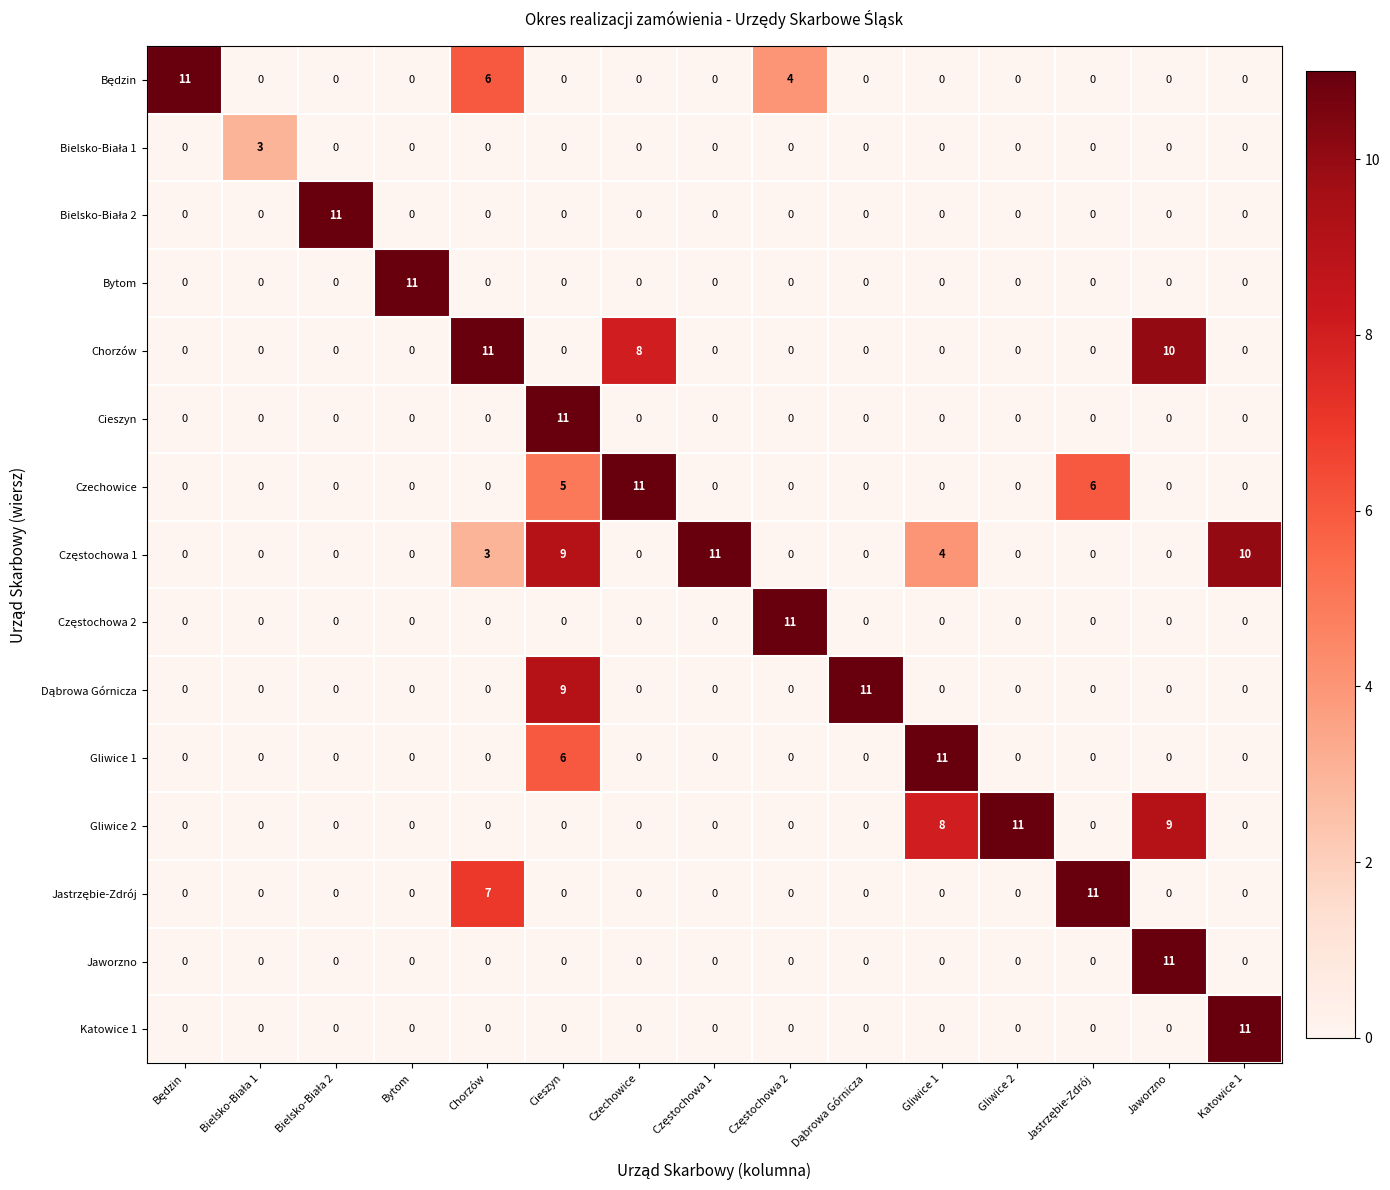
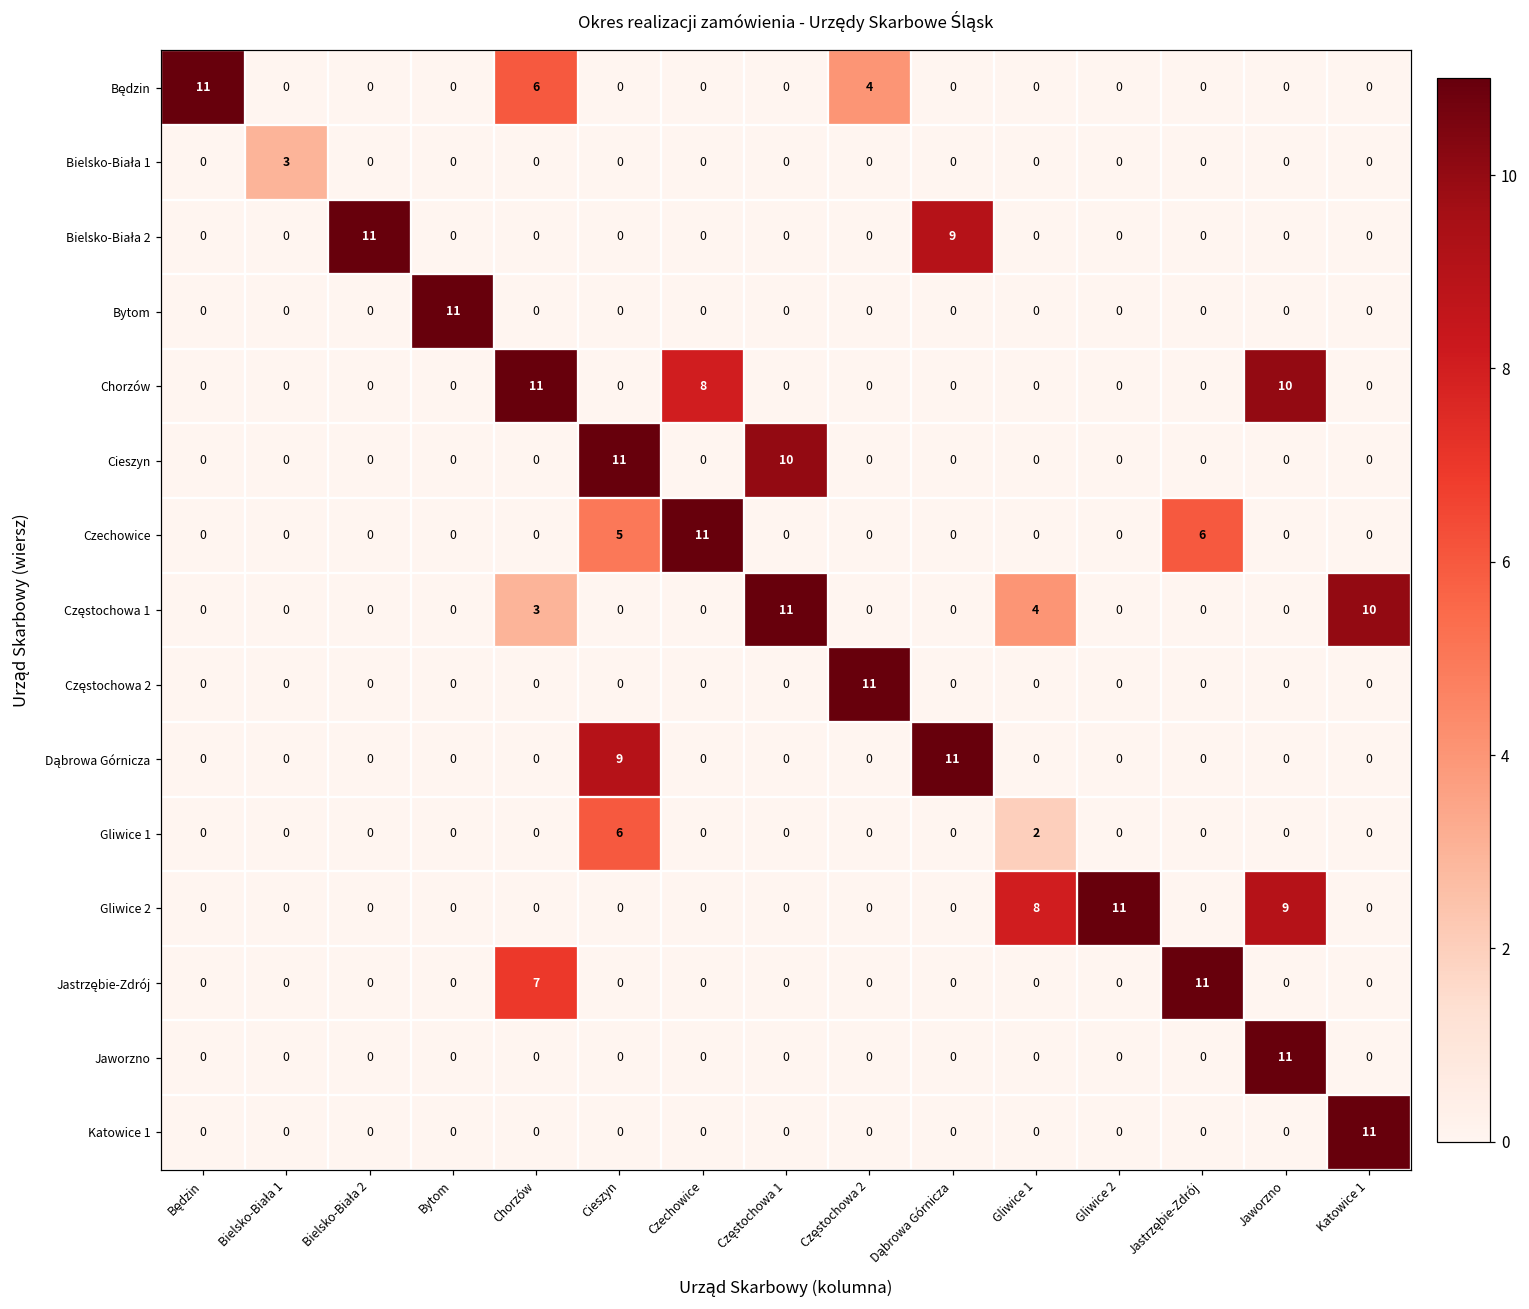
  {
    "Bielsko-Biała 2": {
      "Będzin": 0,
      "Bielsko-Biała 1": 0,
      "Bielsko-Biała 2": 11,
      "Bytom": 0,
      "Chorzów": 0,
      "Cieszyn": 0,
      "Czechowice": 0,
      "Częstochowa 1": 0,
      "Częstochowa 2": 0,
-     "Dąbrowa Górnicza": 0,
+     "Dąbrowa Górnicza": 9,
      "Gliwice 1": 0,
      "Gliwice 2": 0,
      "Jastrzębie-Zdrój": 0,
      "Jaworzno": 0,
      "Katowice 1": 0
    },
    "Cieszyn": {
      "Będzin": 0,
      "Bielsko-Biała 1": 0,
      "Bielsko-Biała 2": 0,
      "Bytom": 0,
      "Chorzów": 0,
      "Cieszyn": 11,
      "Czechowice": 0,
-     "Częstochowa 1": 0,
+     "Częstochowa 1": 10,
      "Częstochowa 2": 0,
      "Dąbrowa Górnicza": 0,
      "Gliwice 1": 0,
      "Gliwice 2": 0,
      "Jastrzębie-Zdrój": 0,
      "Jaworzno": 0,
      "Katowice 1": 0
    },
    "Częstochowa 1": {
      "Będzin": 0,
      "Bielsko-Biała 1": 0,
      "Bielsko-Biała 2": 0,
      "Bytom": 0,
      "Chorzów": 3,
-     "Cieszyn": 9,
+     "Cieszyn": 0,
      "Czechowice": 0,
      "Częstochowa 1": 11,
      "Częstochowa 2": 0,
      "Dąbrowa Górnicza": 0,
      "Gliwice 1": 4,
      "Gliwice 2": 0,
      "Jastrzębie-Zdrój": 0,
      "Jaworzno": 0,
      "Katowice 1": 10
    },
    "Gliwice 1": {
      "Będzin": 0,
      "Bielsko-Biała 1": 0,
      "Bielsko-Biała 2": 0,
      "Bytom": 0,
      "Chorzów": 0,
      "Cieszyn": 6,
      "Czechowice": 0,
      "Częstochowa 1": 0,
      "Częstochowa 2": 0,
      "Dąbrowa Górnicza": 0,
-     "Gliwice 1": 11,
+     "Gliwice 1": 2,
      "Gliwice 2": 0,
      "Jastrzębie-Zdrój": 0,
      "Jaworzno": 0,
      "Katowice 1": 0
    }
  }
